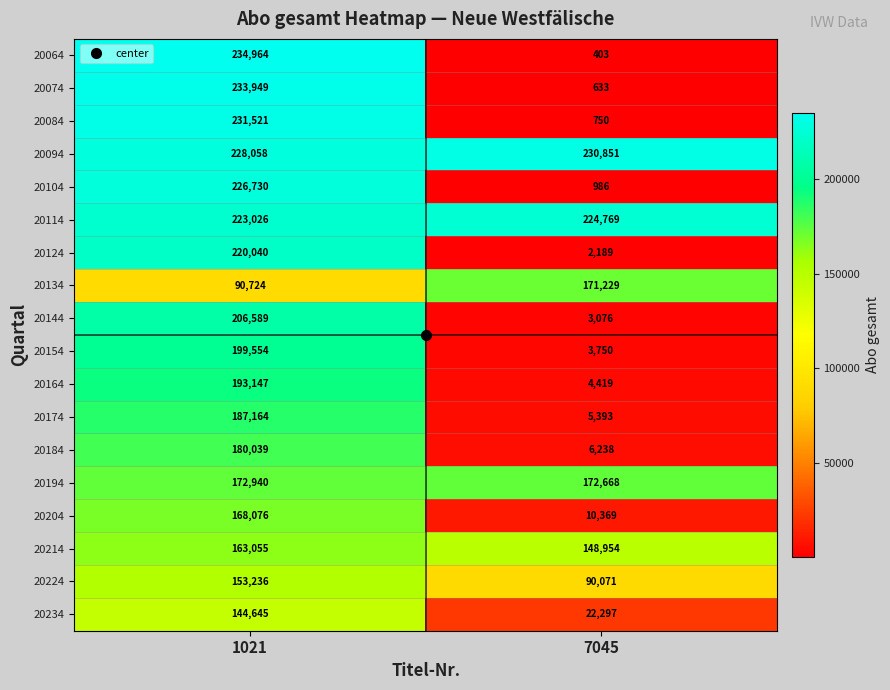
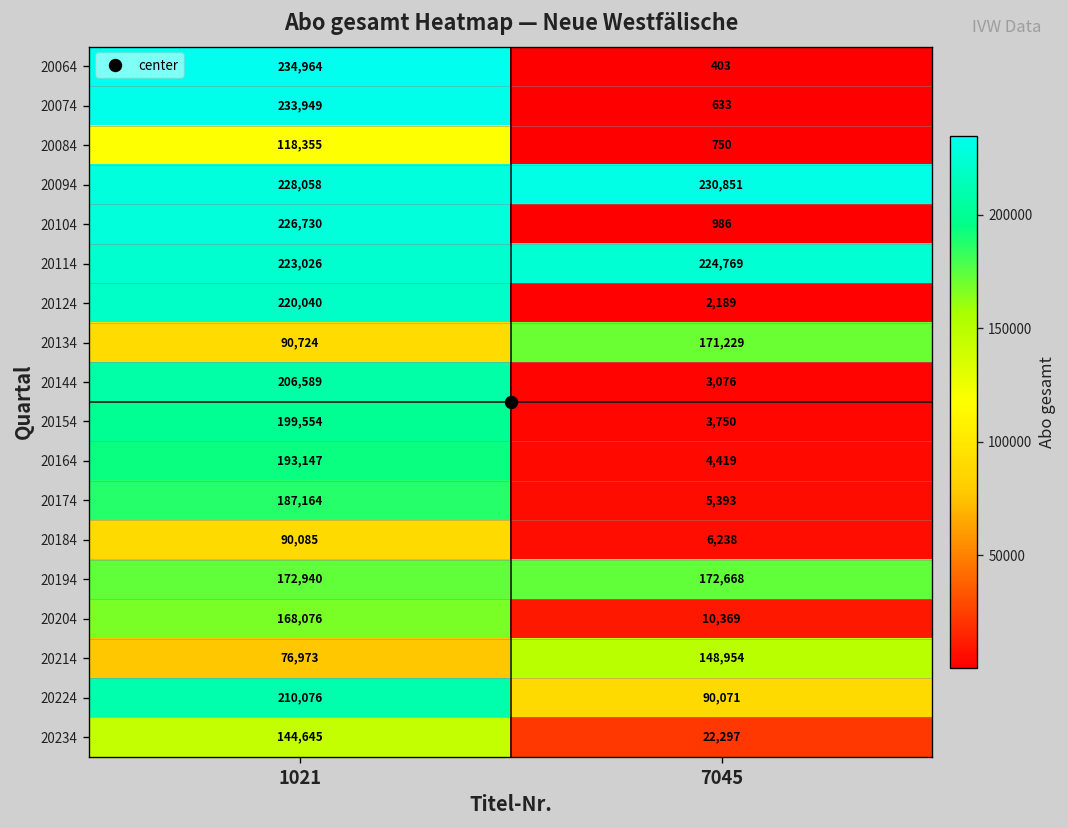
  {
    "20064": {
      "1021": "234,964",
      "7045": "403"
    },
    "20074": {
      "1021": "233,949",
      "7045": "633"
    },
    "20084": {
-     "1021": "231,521",
+     "1021": "118,355",
      "7045": "750"
    },
    "20094": {
      "1021": "228,058",
      "7045": "230,851"
    },
    "20104": {
      "1021": "226,730",
      "7045": "986"
    },
    "20114": {
      "1021": "223,026",
      "7045": "224,769"
    },
    "20124": {
      "1021": "220,040",
      "7045": "2,189"
    },
    "20134": {
      "1021": "90,724",
      "7045": "171,229"
    },
    "20144": {
      "1021": "206,589",
      "7045": "3,076"
    },
    "20154": {
      "1021": "199,554",
      "7045": "3,750"
    },
    "20164": {
      "1021": "193,147",
      "7045": "4,419"
    },
    "20174": {
      "1021": "187,164",
      "7045": "5,393"
    },
    "20184": {
-     "1021": "180,039",
+     "1021": "90,085",
      "7045": "6,238"
    },
    "20194": {
      "1021": "172,940",
      "7045": "172,668"
    },
    "20204": {
      "1021": "168,076",
      "7045": "10,369"
    },
    "20214": {
-     "1021": "163,055",
+     "1021": "76,973",
      "7045": "148,954"
    },
    "20224": {
-     "1021": "153,236",
+     "1021": "210,076",
      "7045": "90,071"
    },
    "20234": {
      "1021": "144,645",
      "7045": "22,297"
    }
  }
